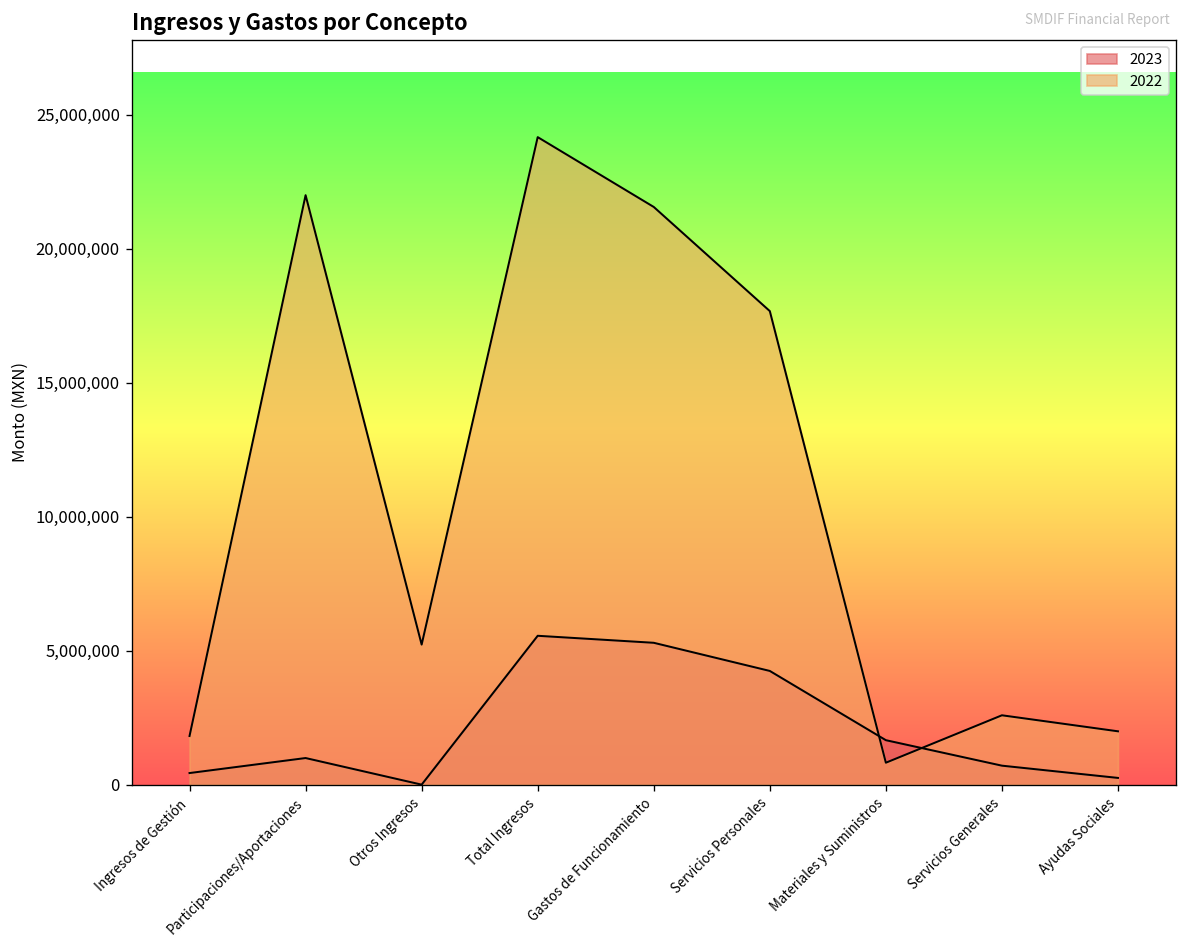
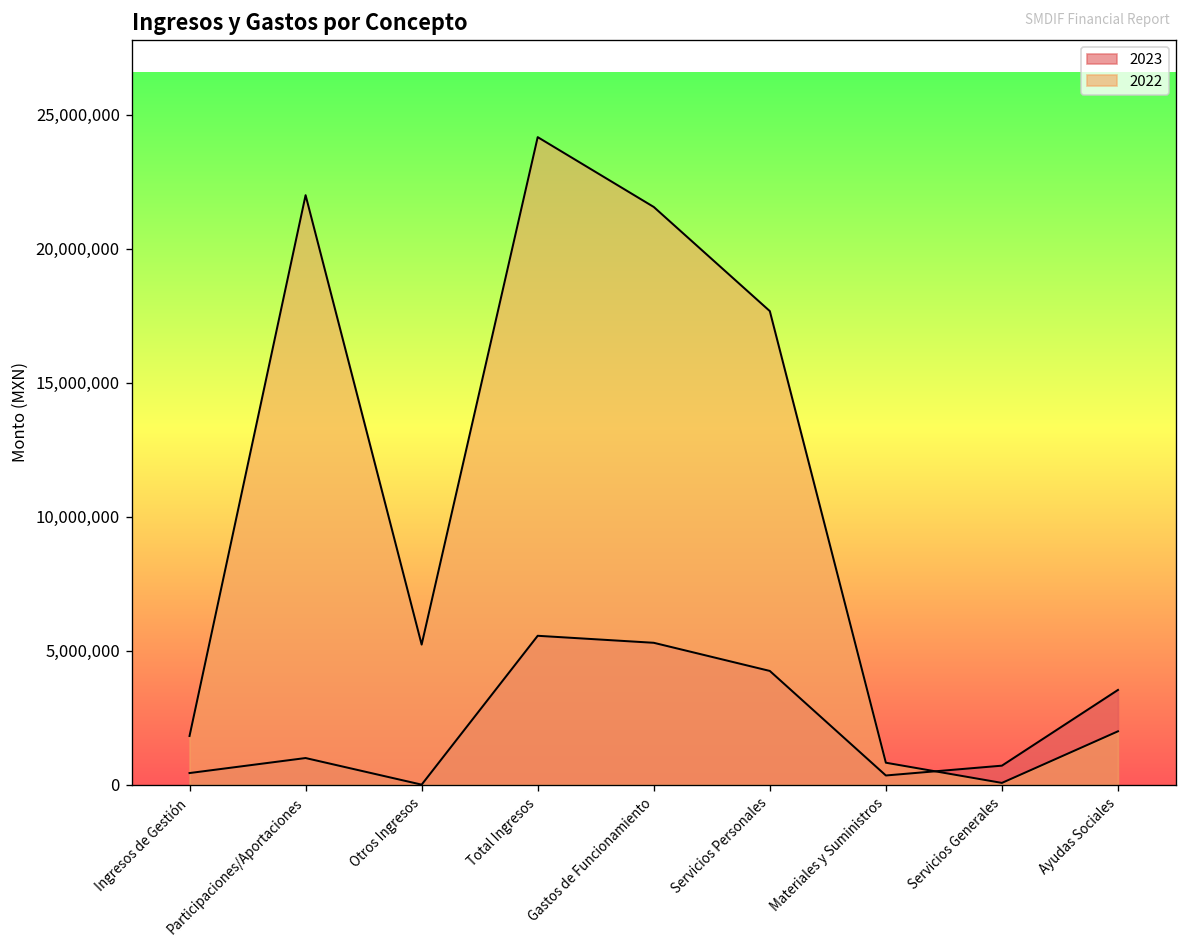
  {
    "2023": {
      "Ingresos de Gestión": "400,000",
      "Participaciones/Aportaciones": "1,000,000",
      "Otros Ingresos": "0",
      "Total Ingresos": "5,600,000",
      "Gastos de Funcionamiento": "5,300,000",
      "Servicios Personales": "4,200,000",
-     "Materiales y Suministros": "1,700,000",
+     "Materiales y Suministros": "300,000",
      "Servicios Generales": "700,000",
-     "Ayudas Sociales": "300,000"
+     "Ayudas Sociales": "3,500,000"
    },
    "2022": {
      "Ingresos de Gestión": "1,800,000",
      "Participaciones/Aportaciones": "22,000,000",
      "Otros Ingresos": "5,200,000",
      "Total Ingresos": "24,200,000",
      "Gastos de Funcionamiento": "21,600,000",
      "Servicios Personales": "17,700,000",
      "Materiales y Suministros": "800,000",
-     "Servicios Generales": "2,600,000",
+     "Servicios Generales": "100,000",
      "Ayudas Sociales": "2,000,000"
    }
  }
